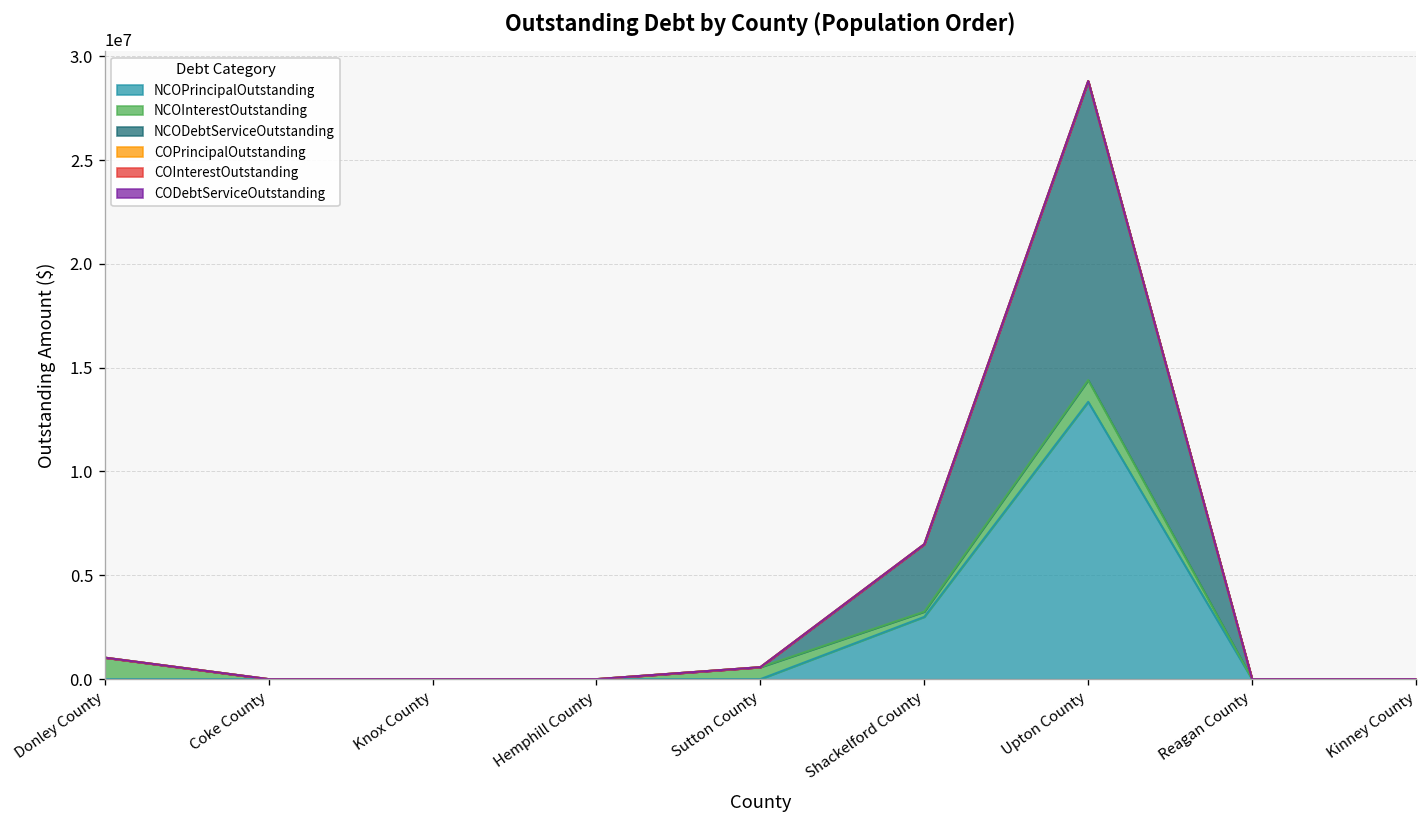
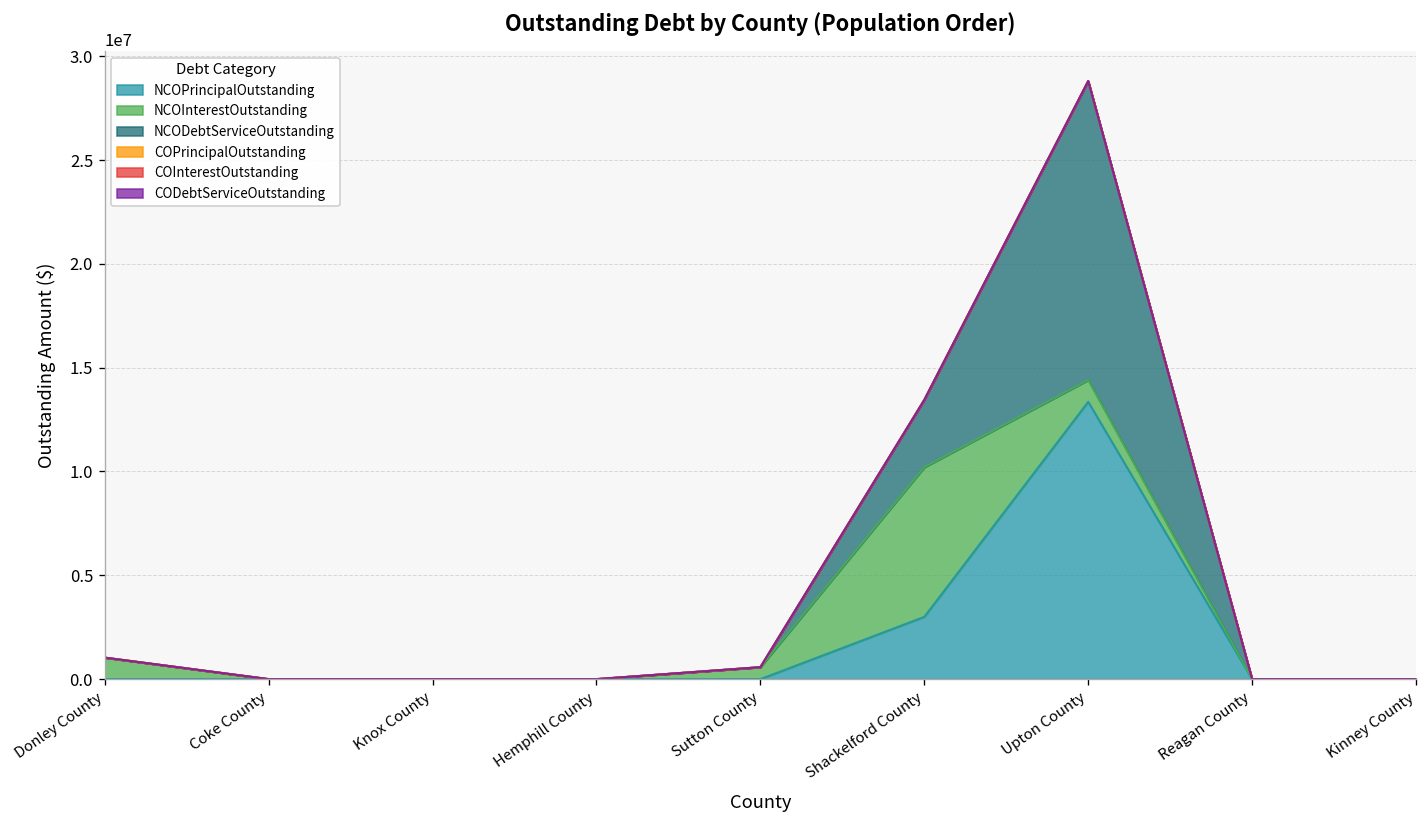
  {
    "NCOPrincipalOutstanding": {
      "Donley County": 0,
      "Sutton County": 0,
      "Shackelford County": 3000000,
      "Upton County": 13400000
    },
    "NCOInterestOutstanding": {
-     "Shackelford County": 200000,
+     "Shackelford County": 7200000,
      "Upton County": 14400000
    }
  }
